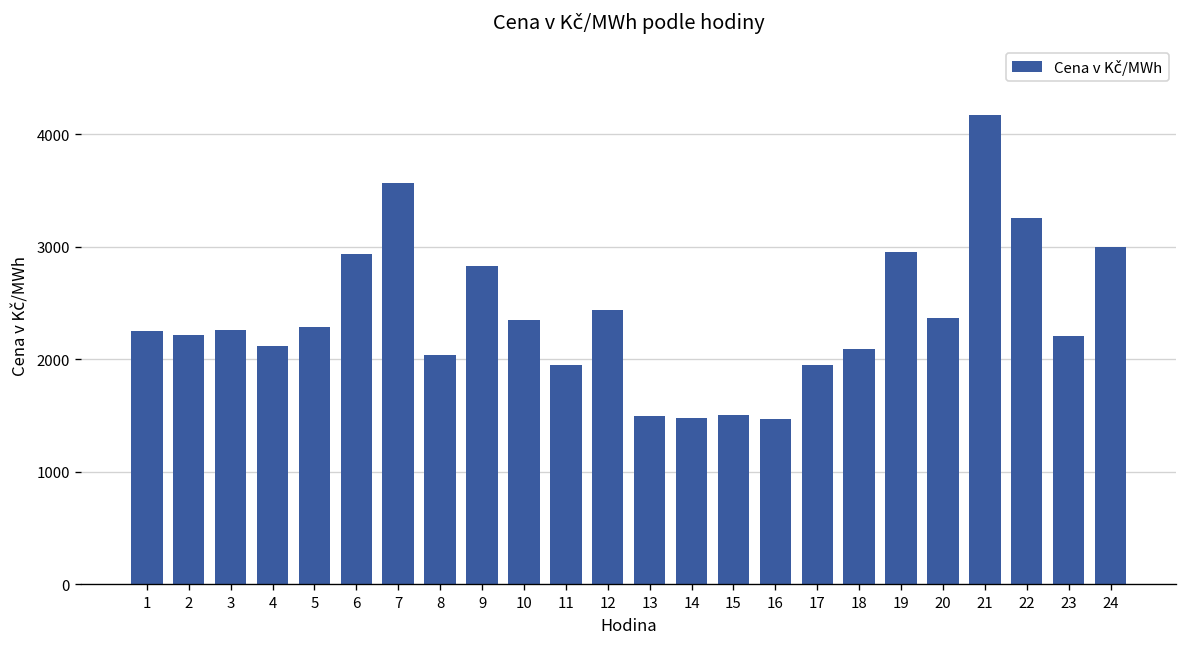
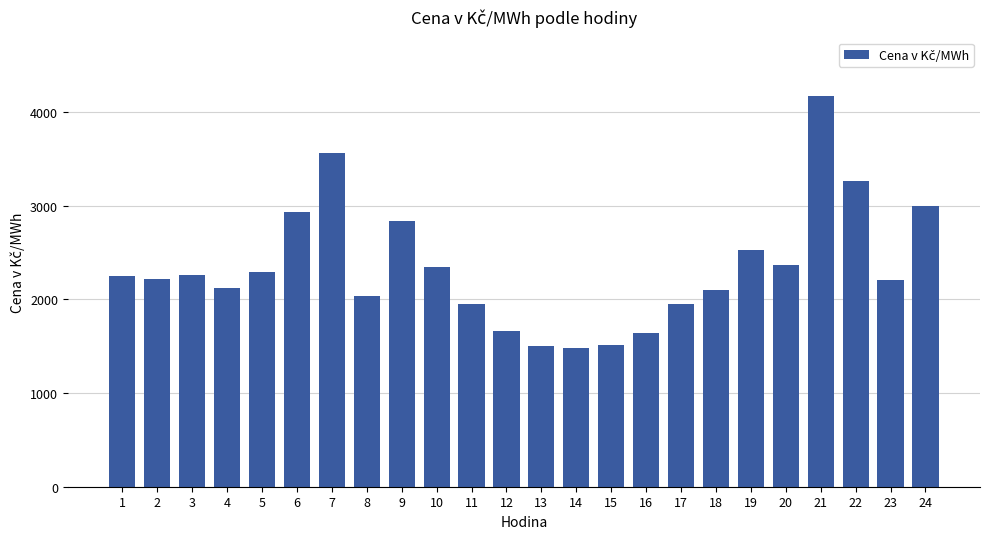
  {
    "1": 2200,
    "2": 2200,
    "3": 2300,
    "4": 2100,
    "5": 2300,
    "6": 2900,
    "7": 3600,
    "8": 2000,
    "9": 2800,
    "10": 2300,
    "11": 1900,
-   "12": 2400,
+   "12": 1700,
    "13": 1500,
    "14": 1500,
    "15": 1500,
-   "16": 1500,
+   "16": 1600,
    "17": 1900,
    "18": 2100,
-   "19": 3000,
+   "19": 2500,
    "20": 2400,
    "21": 4200,
    "22": 3300,
    "23": 2200,
    "24": 3000
  }
